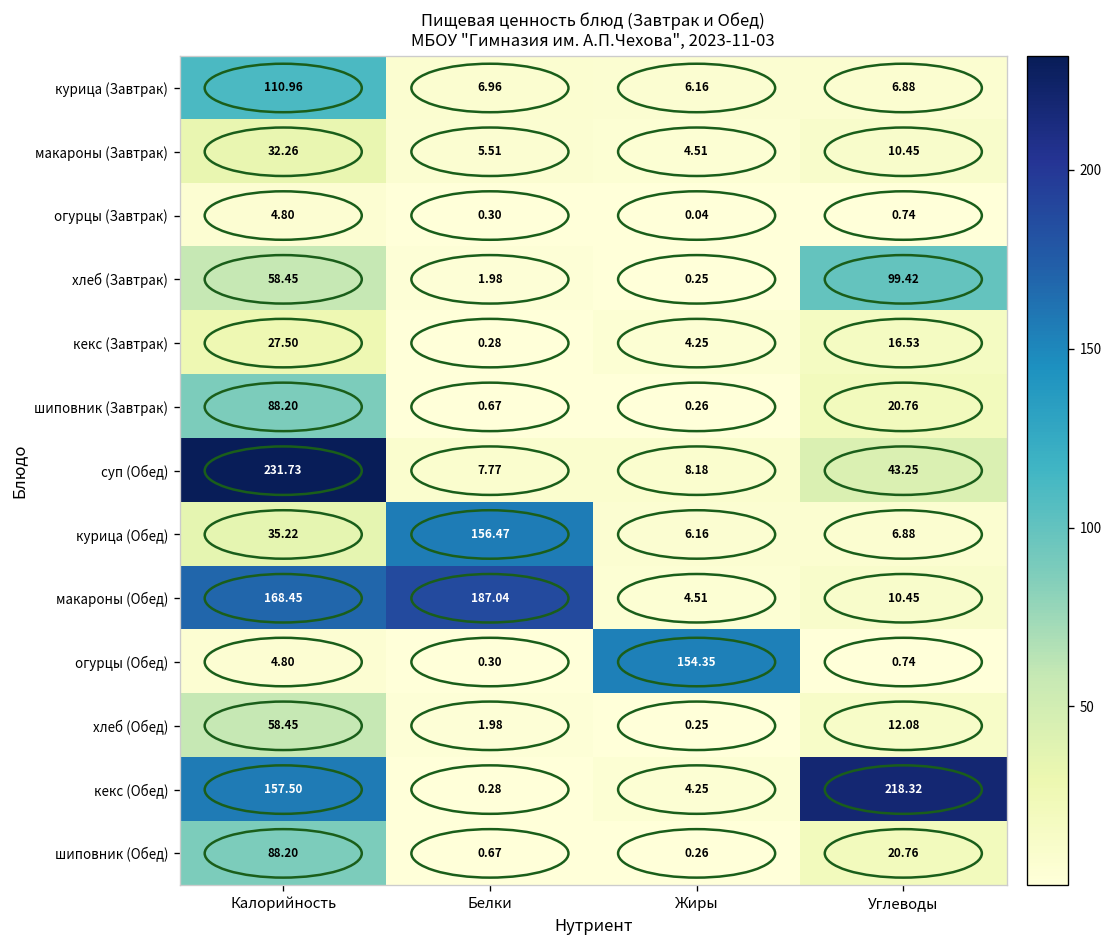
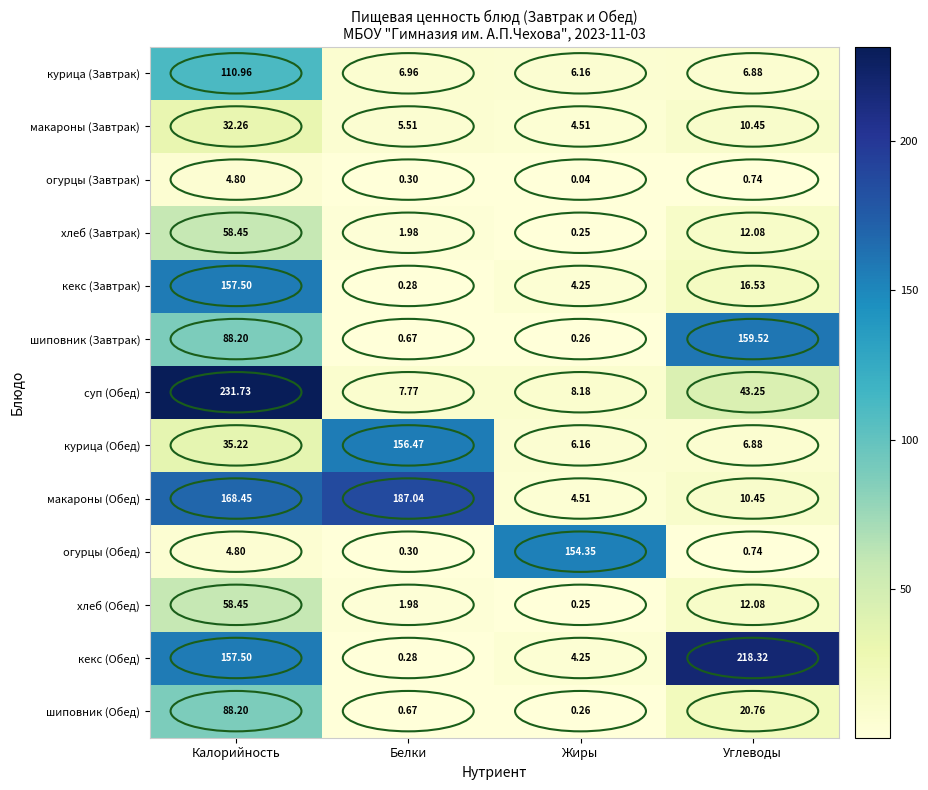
  {
    "курица (Завтрак)": {
      "Калорийность": 110.96,
      "Белки": 6.96,
      "Жиры": 6.16,
      "Углеводы": 6.88
    },
    "макароны (Завтрак)": {
      "Калорийность": 32.26,
      "Белки": 5.51,
      "Жиры": 4.51,
      "Углеводы": 10.45
    },
    "огурцы (Завтрак)": {
      "Калорийность": 4.80,
      "Белки": 0.30,
      "Жиры": 0.04,
      "Углеводы": 0.74
    },
    "хлеб (Завтрак)": {
      "Калорийность": 58.45,
      "Белки": 1.98,
      "Жиры": 0.25,
-     "Углеводы": 99.42
+     "Углеводы": 12.08
    },
    "кекс (Завтрак)": {
-     "Калорийность": 27.50,
+     "Калорийность": 157.50,
      "Белки": 0.28,
      "Жиры": 4.25,
      "Углеводы": 16.53
    },
    "шиповник (Завтрак)": {
      "Калорийность": 88.20,
      "Белки": 0.67,
      "Жиры": 0.26,
-     "Углеводы": 20.76
+     "Углеводы": 159.52
    },
    "суп (Обед)": {
      "Калорийность": 231.73,
      "Белки": 7.77,
      "Жиры": 8.18,
      "Углеводы": 43.25
    },
    "курица (Обед)": {
      "Калорийность": 35.22,
      "Белки": 156.47,
      "Жиры": 6.16,
      "Углеводы": 6.88
    },
    "макароны (Обед)": {
      "Калорийность": 168.45,
      "Белки": 187.04,
      "Жиры": 4.51,
      "Углеводы": 10.45
    },
    "огурцы (Обед)": {
      "Калорийность": 4.80,
      "Белки": 0.30,
      "Жиры": 154.35,
      "Углеводы": 0.74
    },
    "хлеб (Обед)": {
      "Калорийность": 58.45,
      "Белки": 1.98,
      "Жиры": 0.25,
      "Углеводы": 12.08
    },
    "кекс (Обед)": {
      "Калорийность": 157.50,
      "Белки": 0.28,
      "Жиры": 4.25,
      "Углеводы": 218.32
    },
    "шиповник (Обед)": {
      "Калорийность": 88.20,
      "Белки": 0.67,
      "Жиры": 0.26,
      "Углеводы": 20.76
    }
  }
